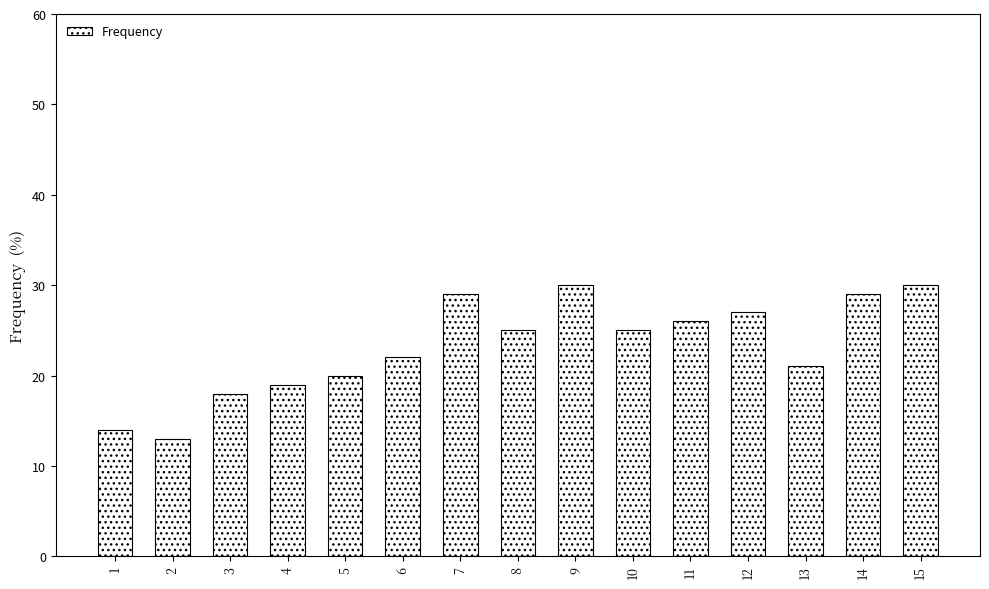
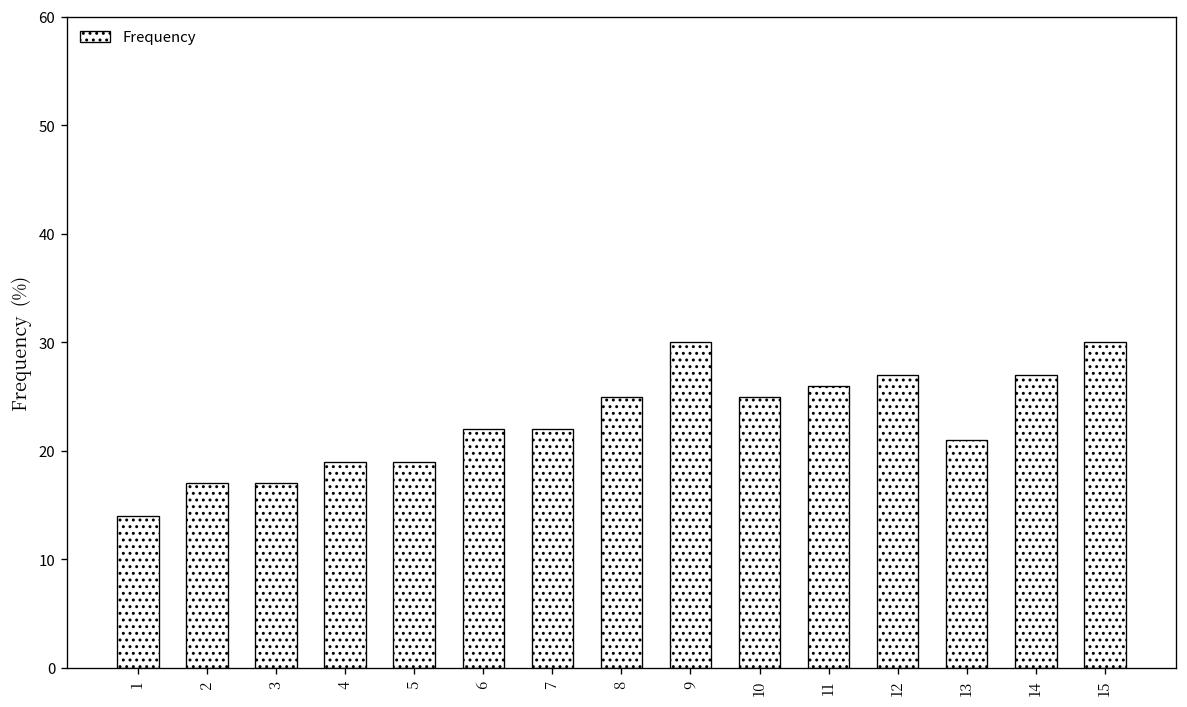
  {
    "1": 14,
-   "2": 13,
-   "3": 18,
+   "2": 17,
+   "3": 17,
    "4": 19,
-   "5": 20,
+   "5": 19,
    "6": 22,
-   "7": 29,
+   "7": 22,
    "8": 25,
    "9": 30,
    "10": 25,
    "11": 26,
    "12": 27,
    "13": 21,
-   "14": 29,
+   "14": 27,
    "15": 30
  }
